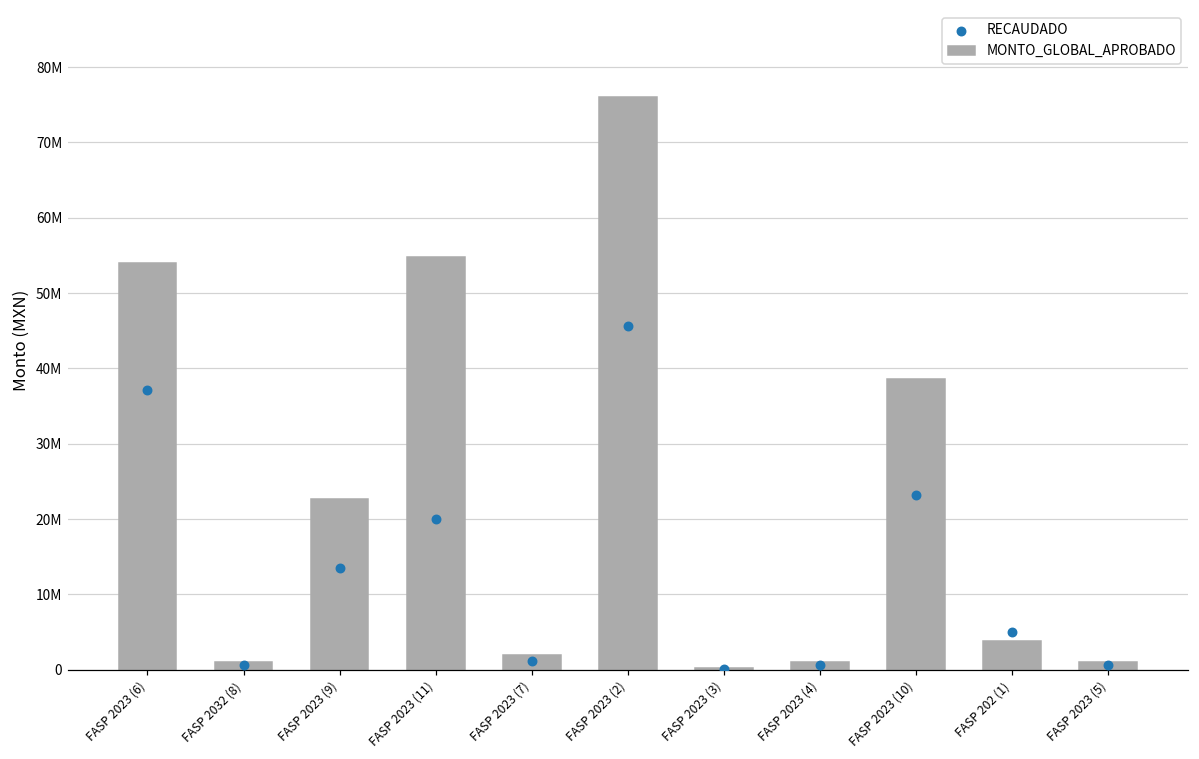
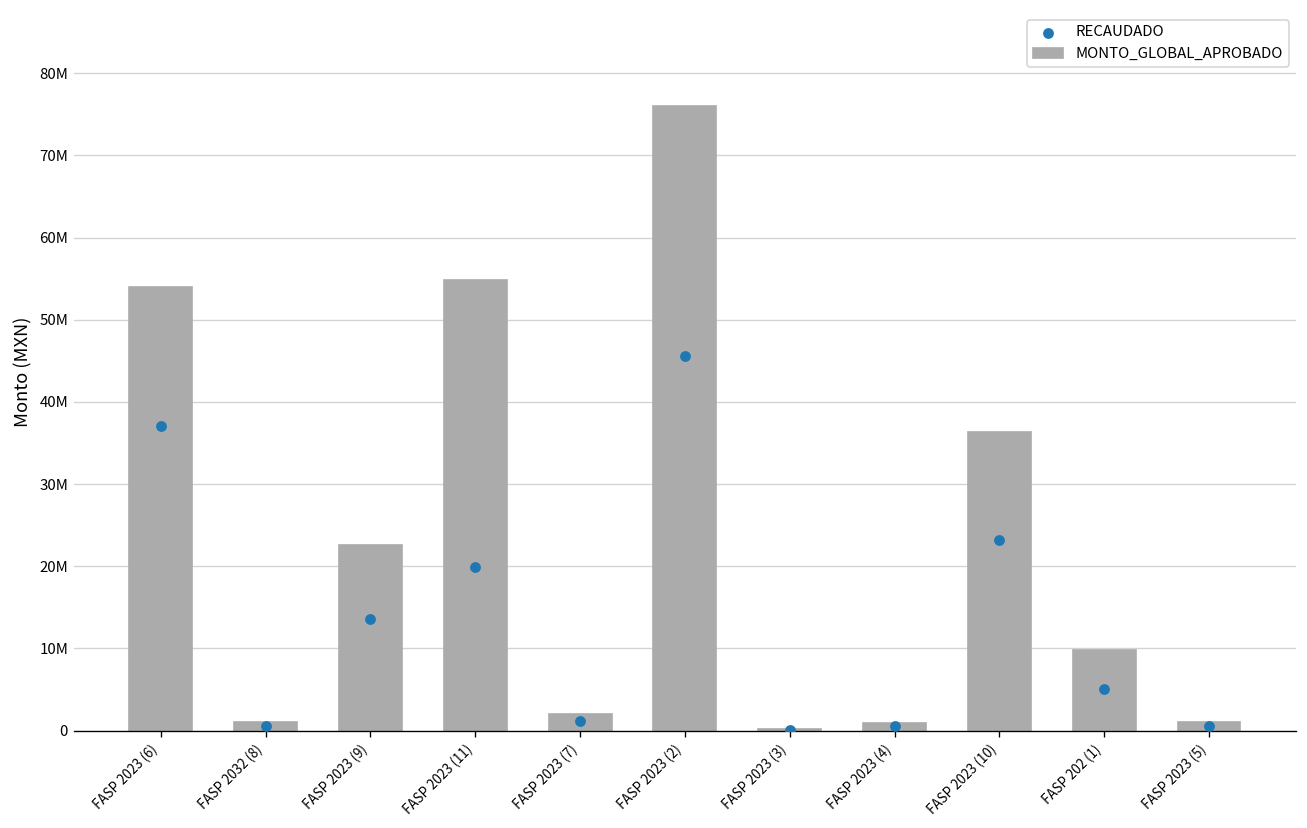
  {
    "MONTO_GLOBAL_APROBADO": {
      "FASP 2023 (6)": 54000000,
      "FASP 2032 (8)": 1000000,
      "FASP 2023 (9)": 23000000,
      "FASP 2023 (11)": 55000000,
      "FASP 2023 (7)": 2000000,
      "FASP 2023 (2)": 76000000,
      "FASP 2023 (4)": 1000000,
-     "FASP 2023 (10)": 39000000,
-     "FASP 202 (1)": 4000000,
+     "FASP 2023 (10)": 36000000,
+     "FASP 202 (1)": 10000000,
      "FASP 2023 (5)": 1000000
    }
  }
